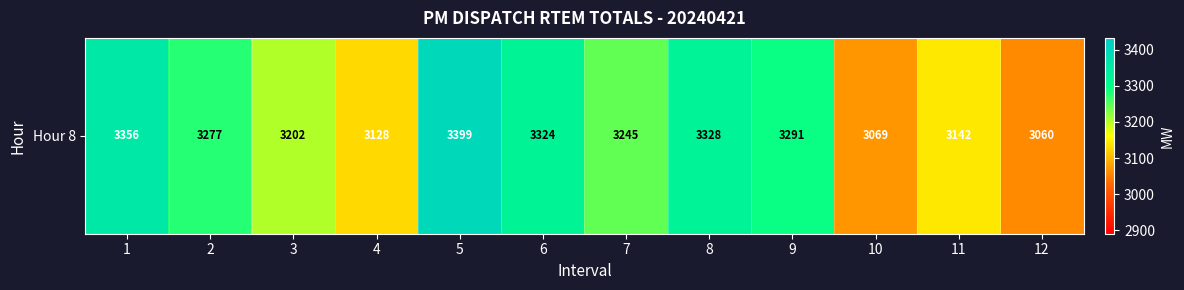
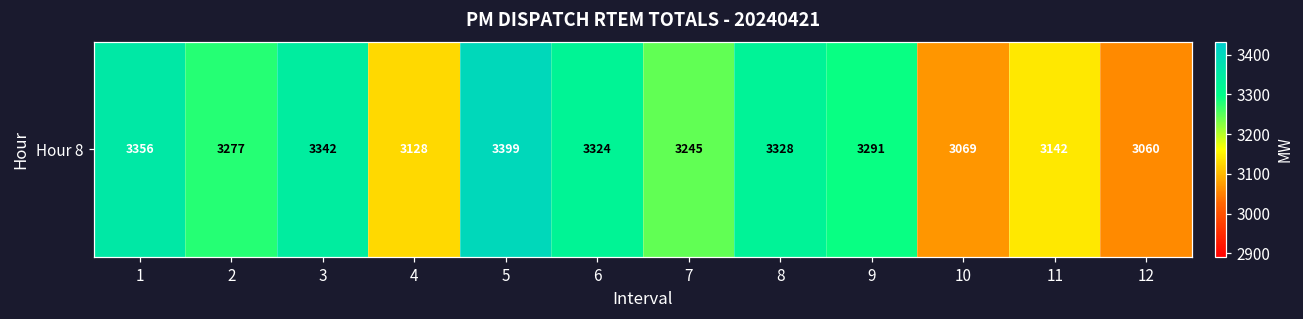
  {
    "Hour 8": {
      "1": 3356,
      "2": 3277,
-     "3": 3202,
+     "3": 3342,
      "4": 3128,
      "5": 3399,
      "6": 3324,
      "7": 3245,
      "8": 3328,
      "9": 3291,
      "10": 3069,
      "11": 3142,
      "12": 3060
    }
  }
